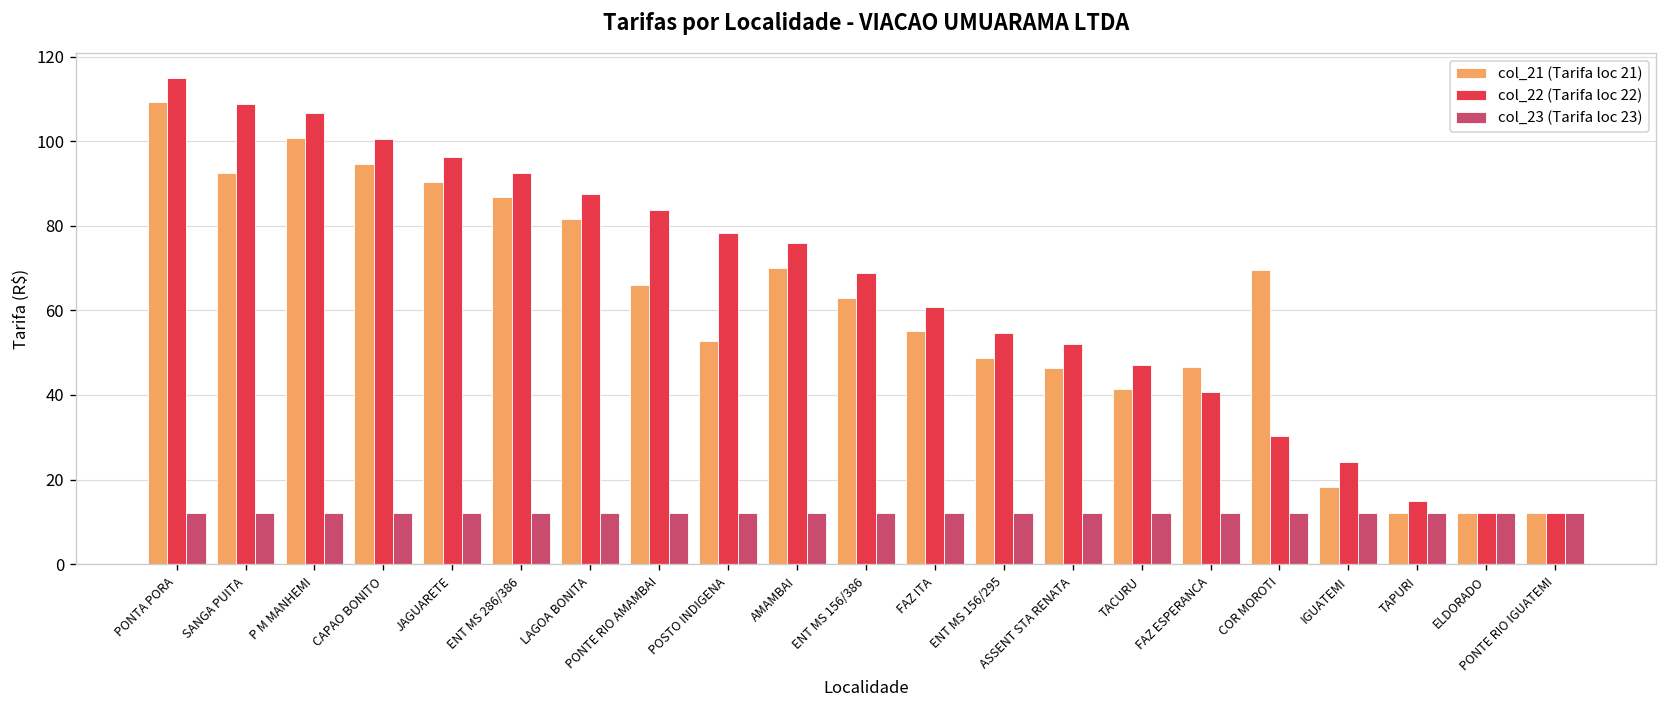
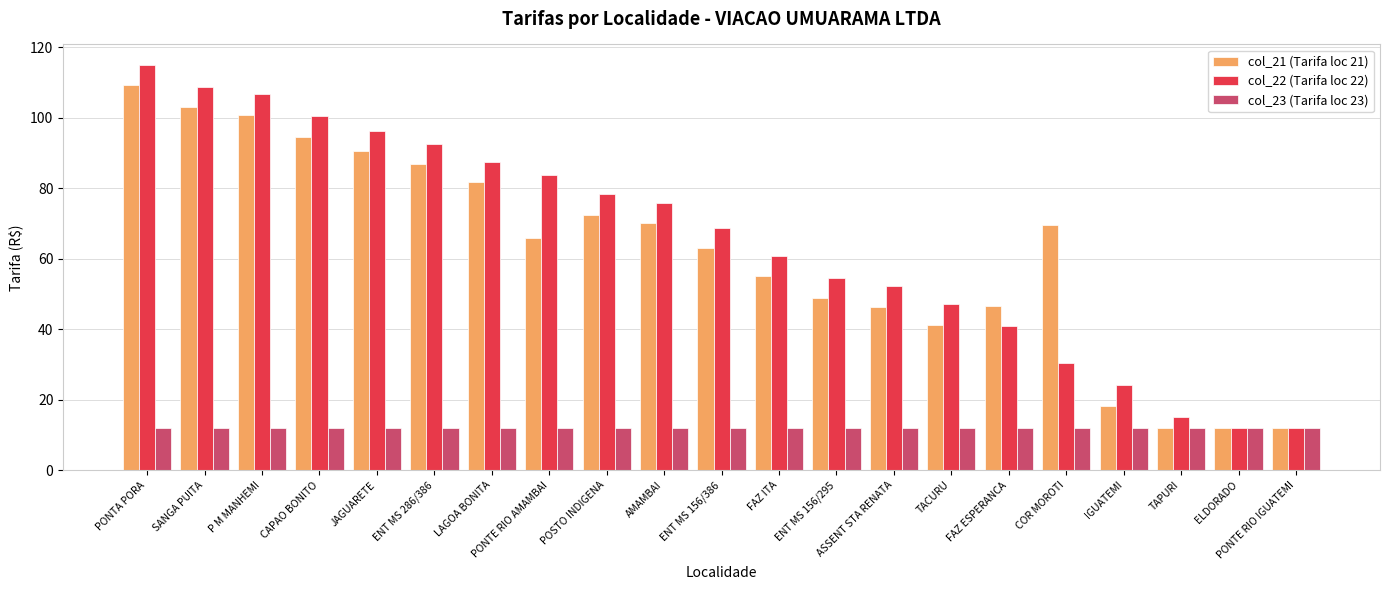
  {
    "col_21 (Tarifa loc 21)": {
      "PONTA PORA": 109,
-     "SANGA PUITA": 93,
+     "SANGA PUITA": 103,
      "P M MANHEMI": 101,
      "CAPAO BONITO": 95,
      "JAGUARETE": 90,
      "ENT MS 286/386": 87,
      "LAGOA BONITA": 82,
      "PONTE RIO AMAMBAI": 66,
-     "POSTO INDIGENA": 53,
+     "POSTO INDIGENA": 73,
      "AMAMBAI": 70,
      "ENT MS 156/386": 63,
      "FAZ ITA": 55,
      "ENT MS 156/295": 49,
      "ASSENT STA RENATA": 46,
      "TACURU": 41,
      "FAZ ESPERANCA": 47,
      "COR MOROTI": 70,
      "IGUATEMI": 18,
      "TAPURI": 12,
      "ELDORADO": 12,
      "PONTE RIO IGUATEMI": 12
    }
  }
